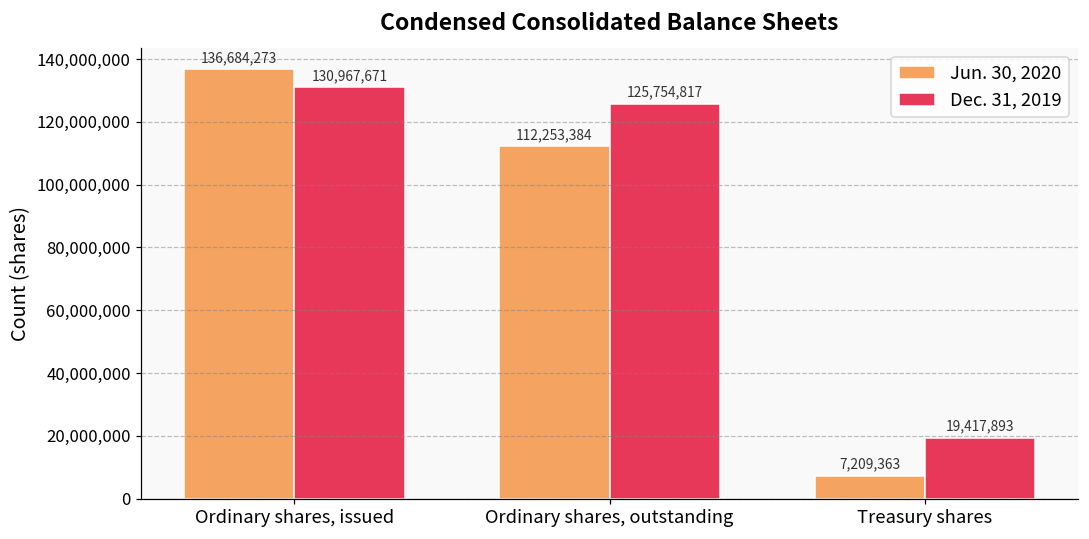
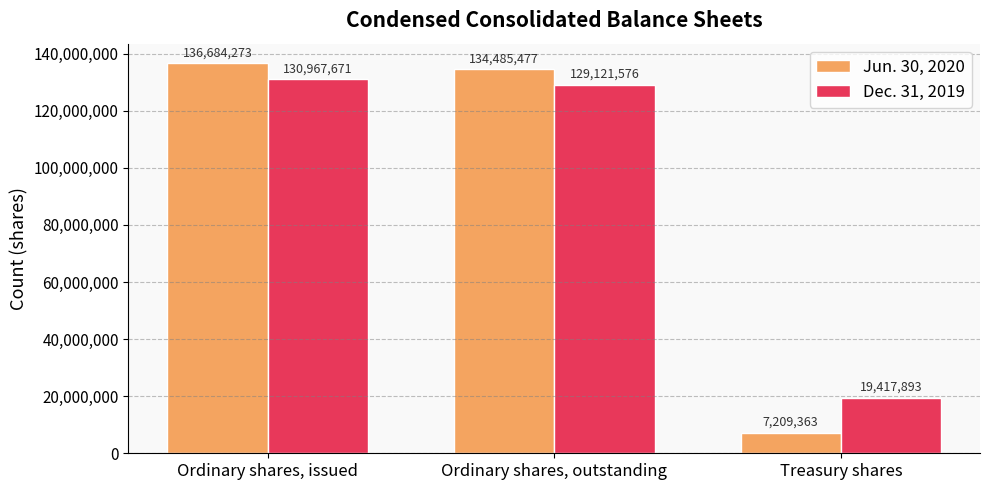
  {
    "Jun. 30, 2020": {
      "Ordinary shares, issued": "136,684,273",
-     "Ordinary shares, outstanding": "112,253,384",
+     "Ordinary shares, outstanding": "134,485,477",
      "Treasury shares": "7,209,363"
    },
    "Dec. 31, 2019": {
      "Ordinary shares, issued": "130,967,671",
-     "Ordinary shares, outstanding": "125,754,817",
+     "Ordinary shares, outstanding": "129,121,576",
      "Treasury shares": "19,417,893"
    }
  }
